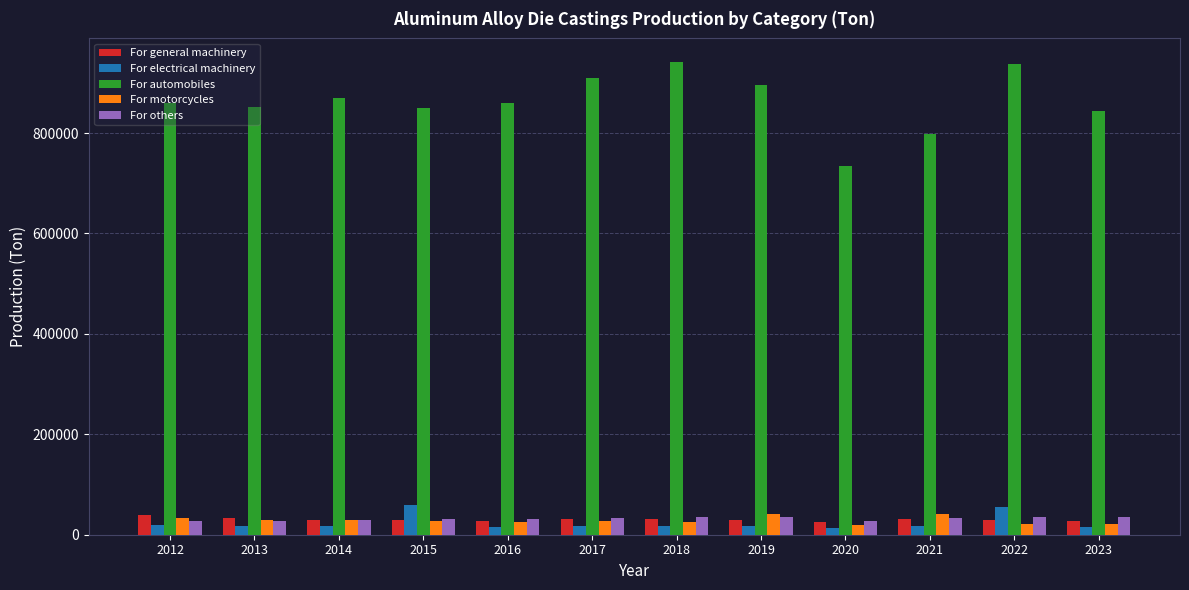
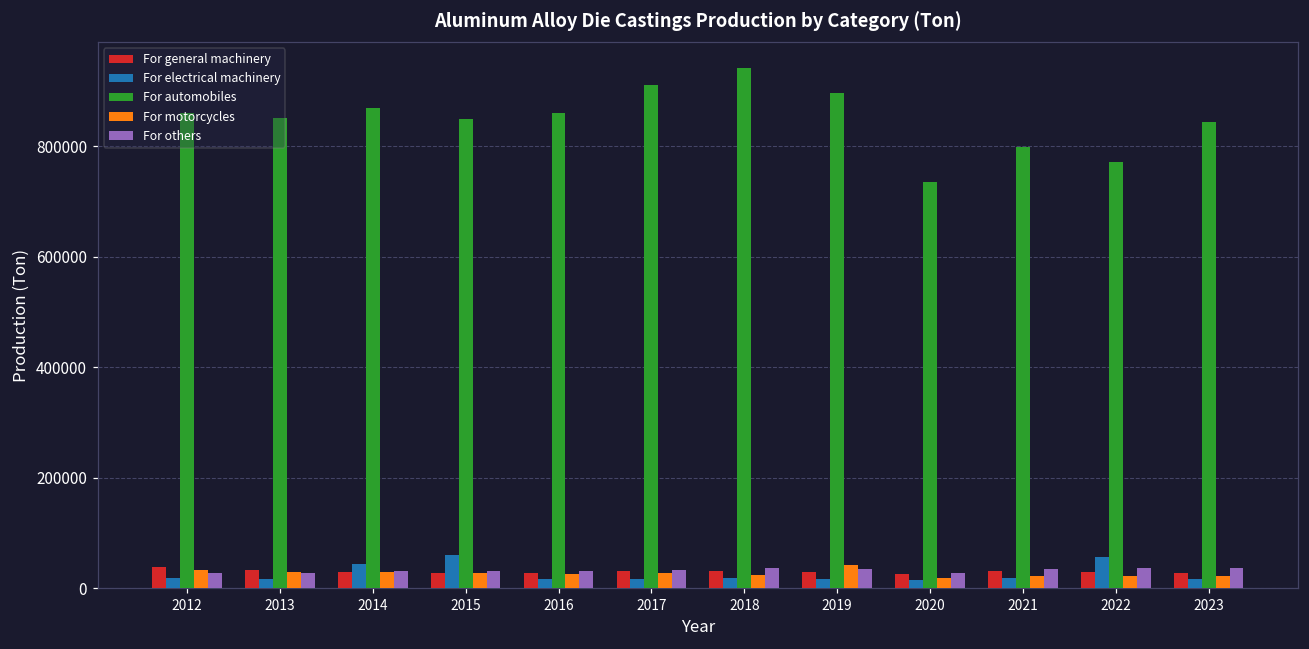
  {
    "For general machinery": {
      "2012": 40000,
      "2013": 30000,
      "2014": 30000,
      "2015": 30000,
      "2016": 30000,
      "2017": 30000,
      "2018": 30000,
      "2019": 30000,
      "2020": 30000,
      "2021": 30000,
      "2022": 30000,
      "2023": 30000
    },
    "For electrical machinery": {
      "2012": 20000,
      "2013": 20000,
-     "2014": 20000,
+     "2014": 40000,
      "2015": 60000,
      "2016": 20000,
      "2017": 20000,
      "2018": 20000,
      "2019": 20000,
      "2020": 10000,
      "2021": 20000,
      "2022": 60000,
      "2023": 20000
    },
    "For automobiles": {
      "2014": 870000,
      "2015": 850000,
      "2016": 860000,
      "2017": 910000,
      "2018": 940000,
      "2019": 900000,
      "2020": 730000,
      "2021": 800000,
-     "2022": 940000,
+     "2022": 770000,
      "2023": 840000
    },
    "For motorcycles": {
      "2012": 30000,
      "2013": 30000,
      "2014": 30000,
      "2015": 30000,
      "2016": 30000,
      "2017": 30000,
      "2018": 20000,
      "2019": 40000,
      "2020": 20000,
-     "2021": 40000,
+     "2021": 20000,
      "2022": 20000,
      "2023": 20000
    },
    "For others": {
      "2012": 30000,
      "2013": 30000,
      "2014": 30000,
      "2015": 30000,
      "2016": 30000,
      "2017": 30000,
      "2018": 40000,
      "2019": 30000,
      "2020": 30000,
      "2021": 30000,
      "2022": 40000,
      "2023": 40000
    }
  }
